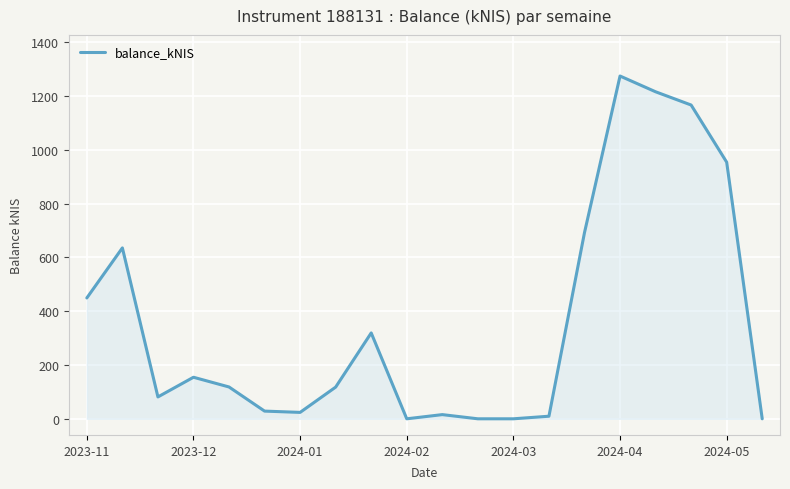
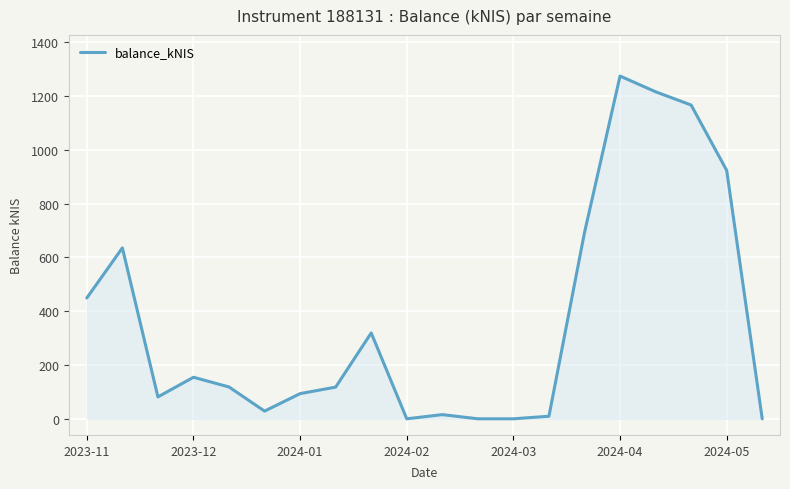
  {
    "2023-11": 450,
    "2023-12": 150,
-   "2024-01": 20,
+   "2024-01": 90,
    "2024-02": 0,
    "2024-03": 0,
    "2024-04": 1270,
-   "2024-05": 950
+   "2024-05": 920
  }
